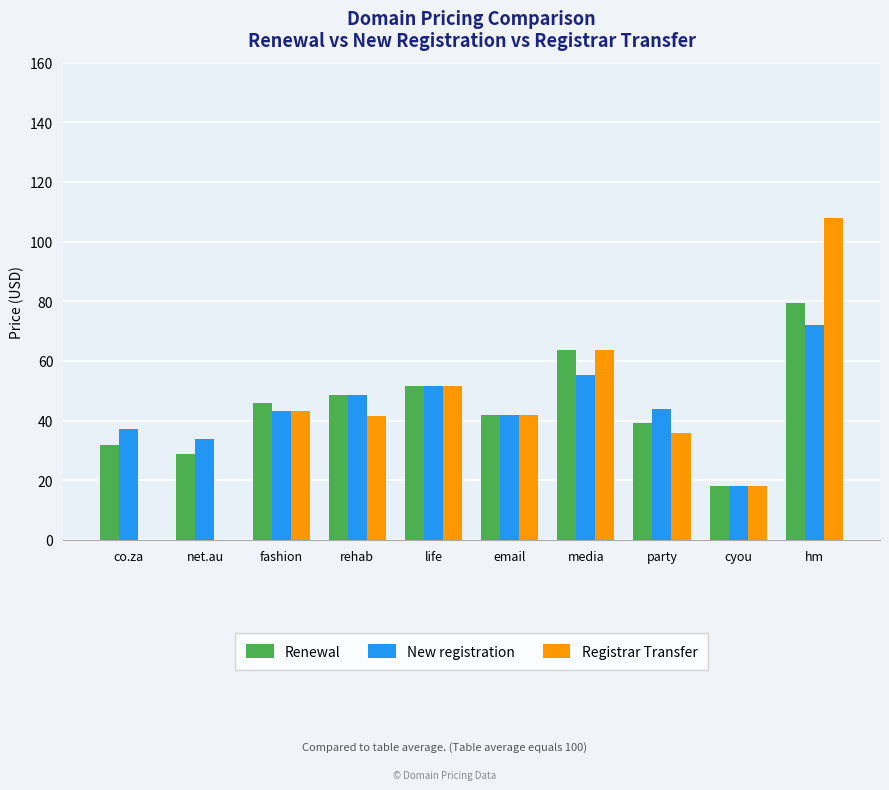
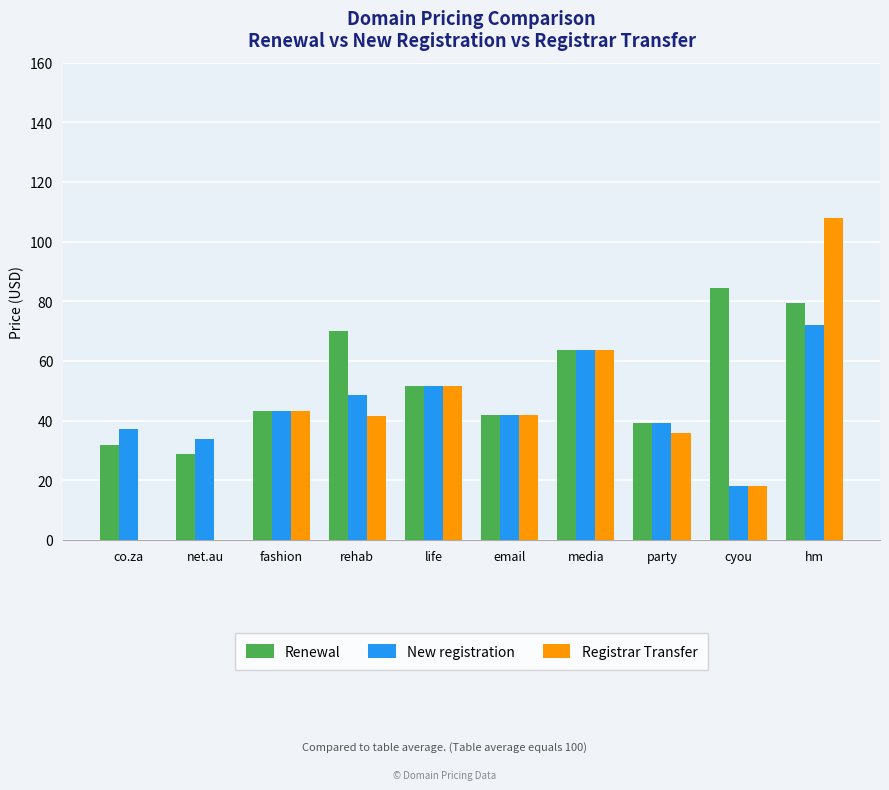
  {
    "Renewal": {
      "co.za": 32,
      "net.au": 29,
-     "fashion": 46,
-     "rehab": 49,
+     "fashion": 43,
+     "rehab": 70,
      "life": 52,
      "email": 42,
      "media": 64,
      "party": 39,
-     "cyou": 18,
+     "cyou": 85,
      "hm": 80
    },
    "New registration": {
      "co.za": 37,
      "net.au": 34,
      "fashion": 43,
      "rehab": 49,
      "life": 52,
      "email": 42,
-     "media": 55,
-     "party": 44,
+     "media": 64,
+     "party": 39,
      "cyou": 18,
      "hm": 72
    },
    "Registrar Transfer": {
      "co.za": 0,
      "net.au": 0,
      "fashion": 43,
      "rehab": 42,
      "life": 52,
      "email": 42,
      "media": 64,
      "party": 36,
      "cyou": 18,
      "hm": 108
    }
  }
